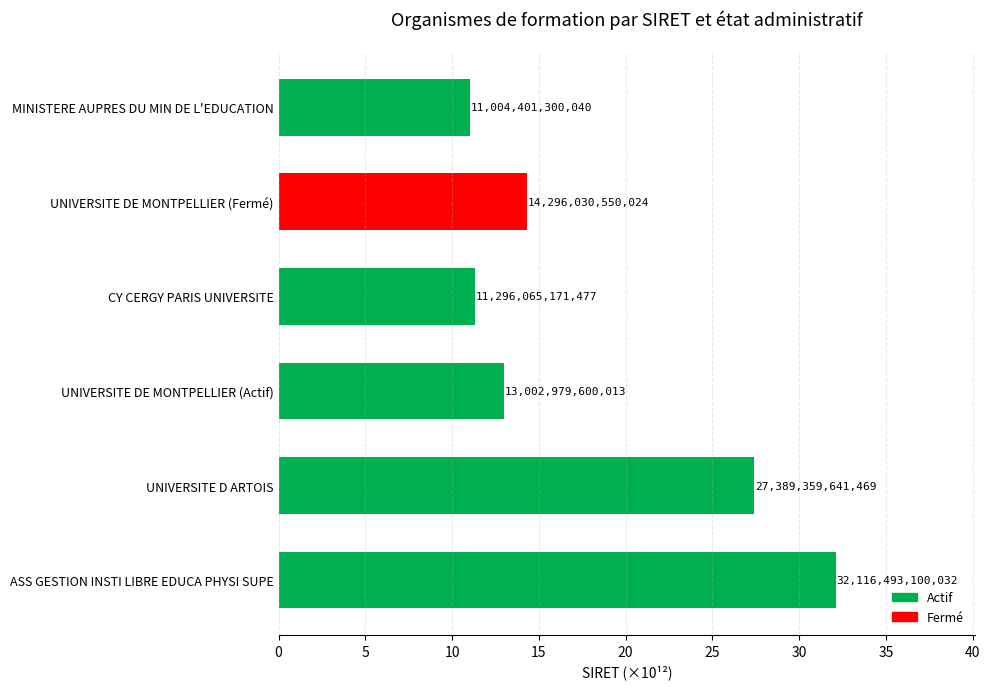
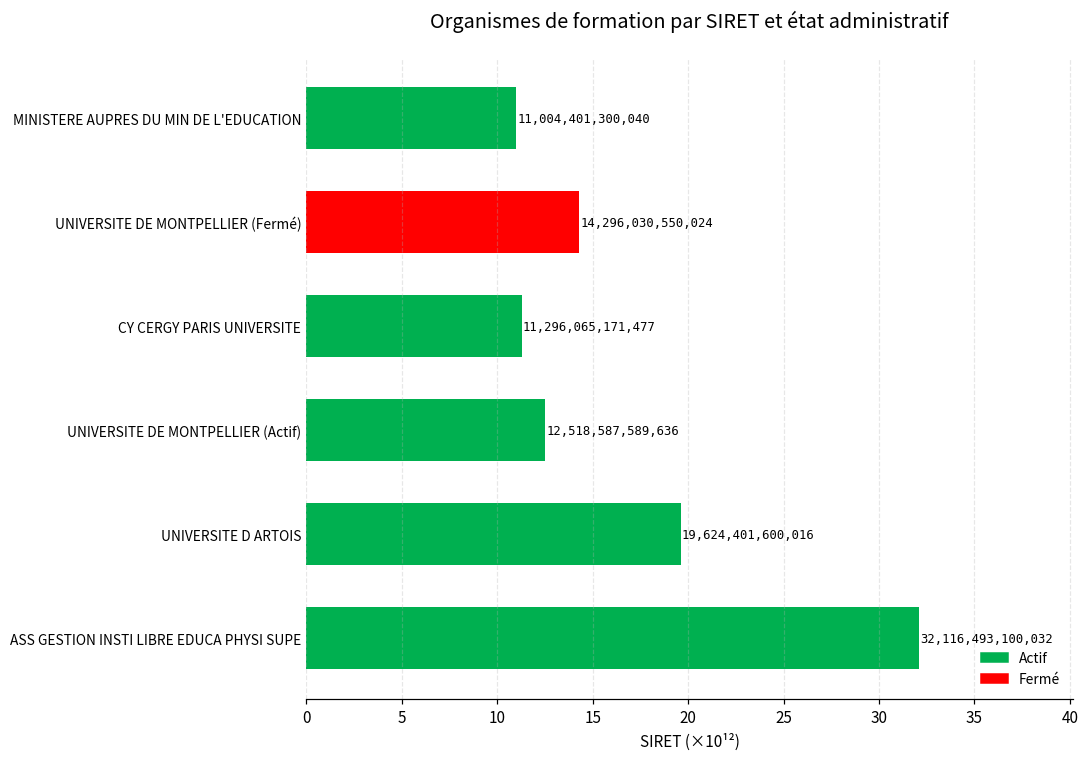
  {
-   "UNIVERSITE DE MONTPELLIER (Actif)": "13,002,979,600,013",
-   "UNIVERSITE D ARTOIS": "27,389,359,641,469"
+   "UNIVERSITE DE MONTPELLIER (Actif)": "12,518,587,589,636",
+   "UNIVERSITE D ARTOIS": "19,624,401,600,016"
  }
